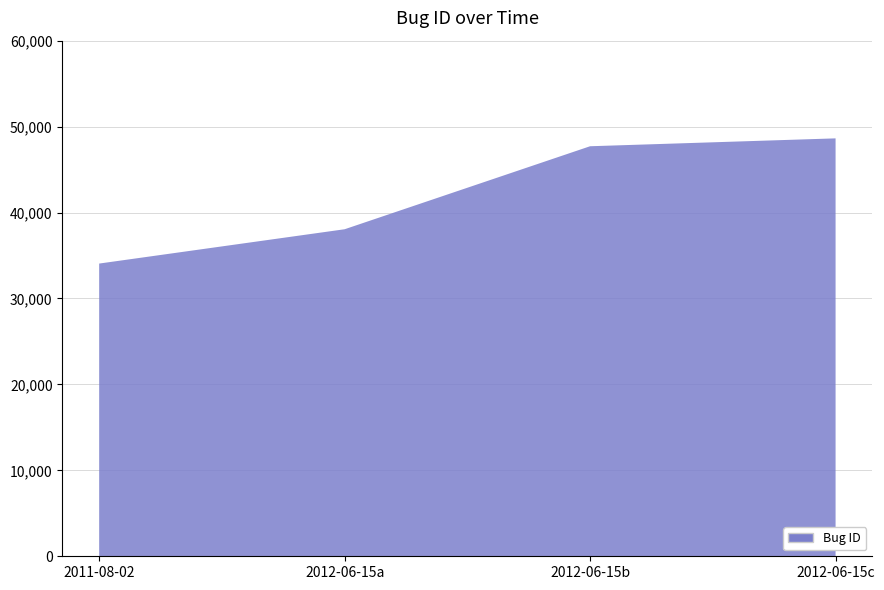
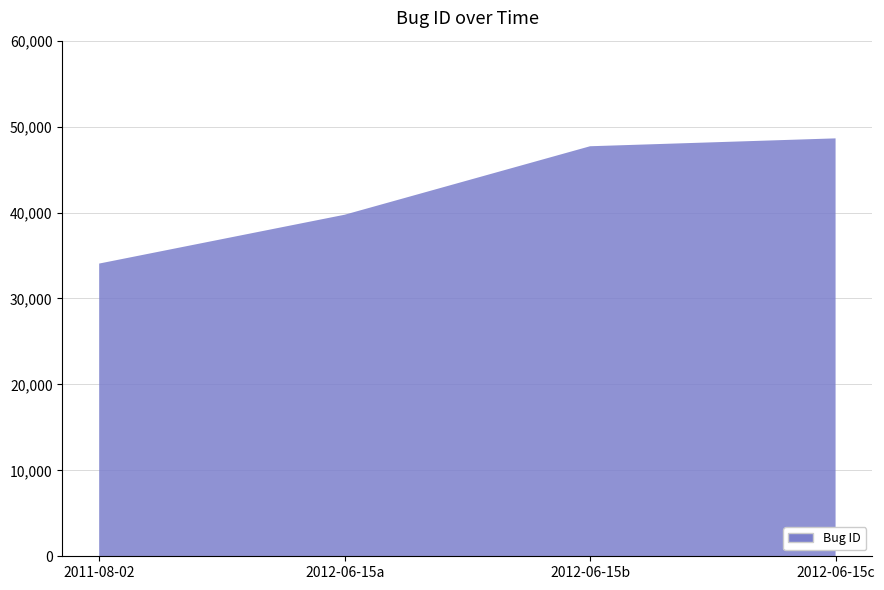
  {
    "2011-08-02": "34,000",
-   "2012-06-15a": "38,000",
+   "2012-06-15a": "40,000",
    "2012-06-15b": "48,000",
    "2012-06-15c": "49,000"
  }
